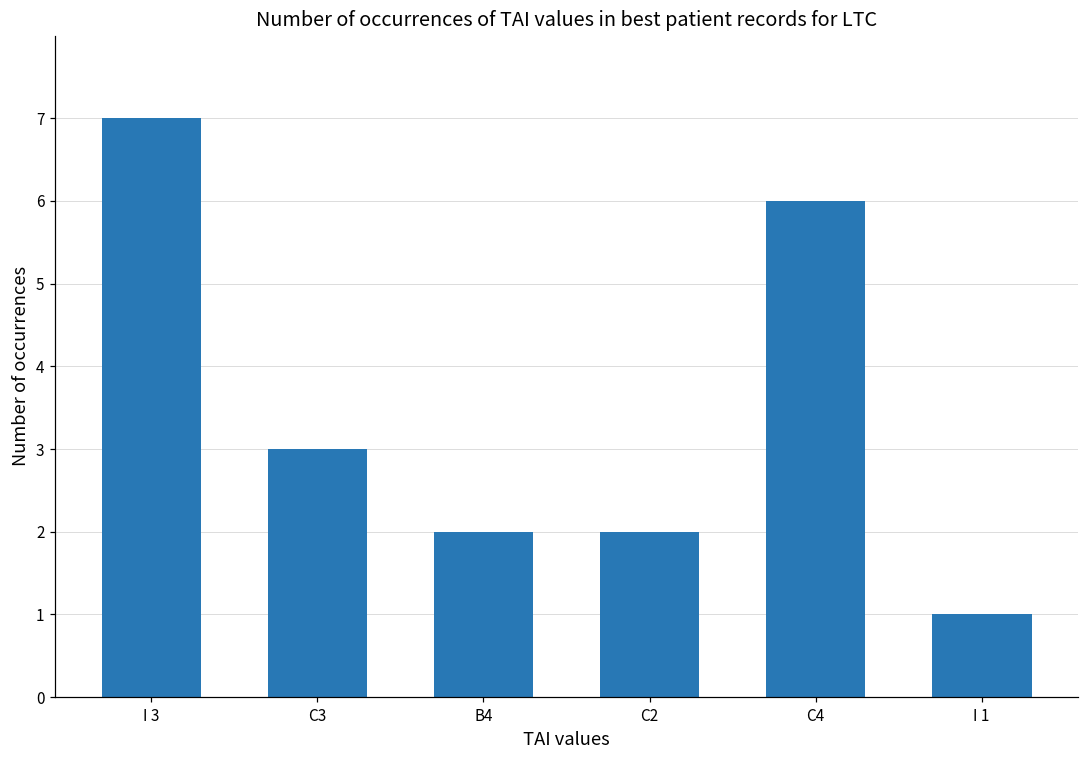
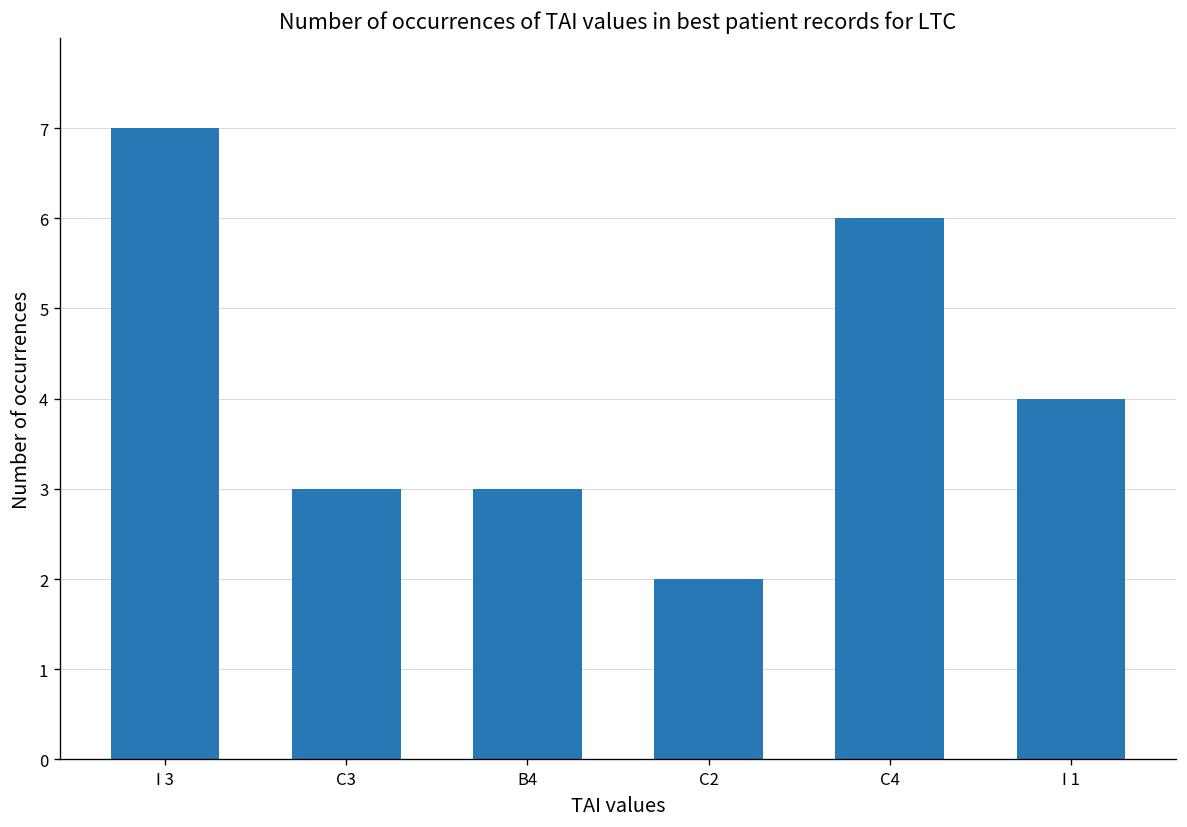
  {
    "I 3": 7,
    "C3": 3,
-   "B4": 2,
+   "B4": 3,
    "C2": 2,
    "C4": 6,
-   "I 1": 1
+   "I 1": 4
  }
